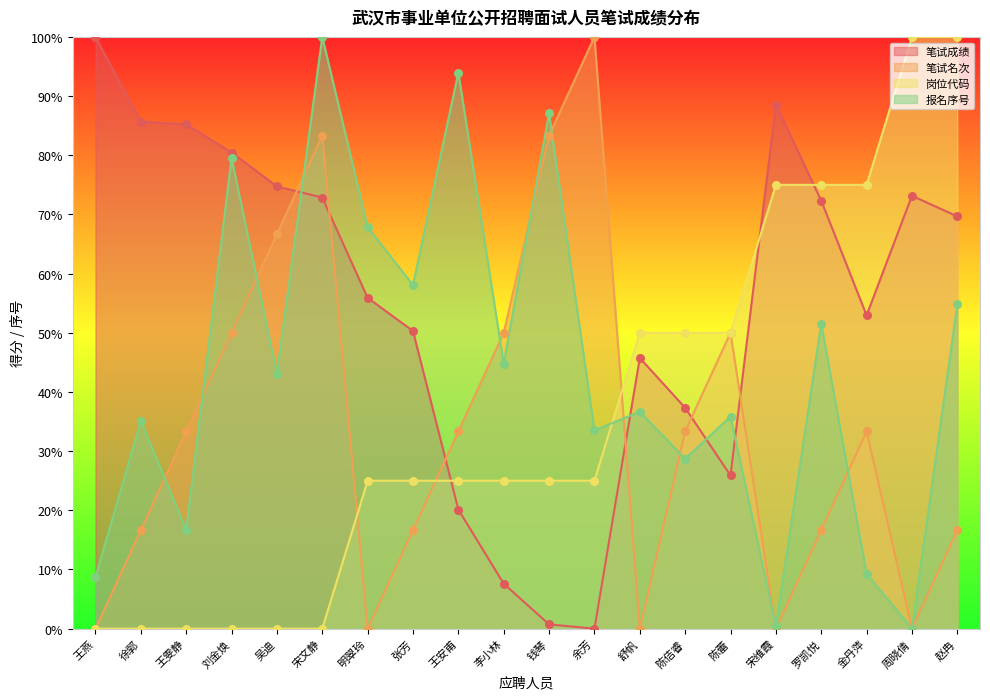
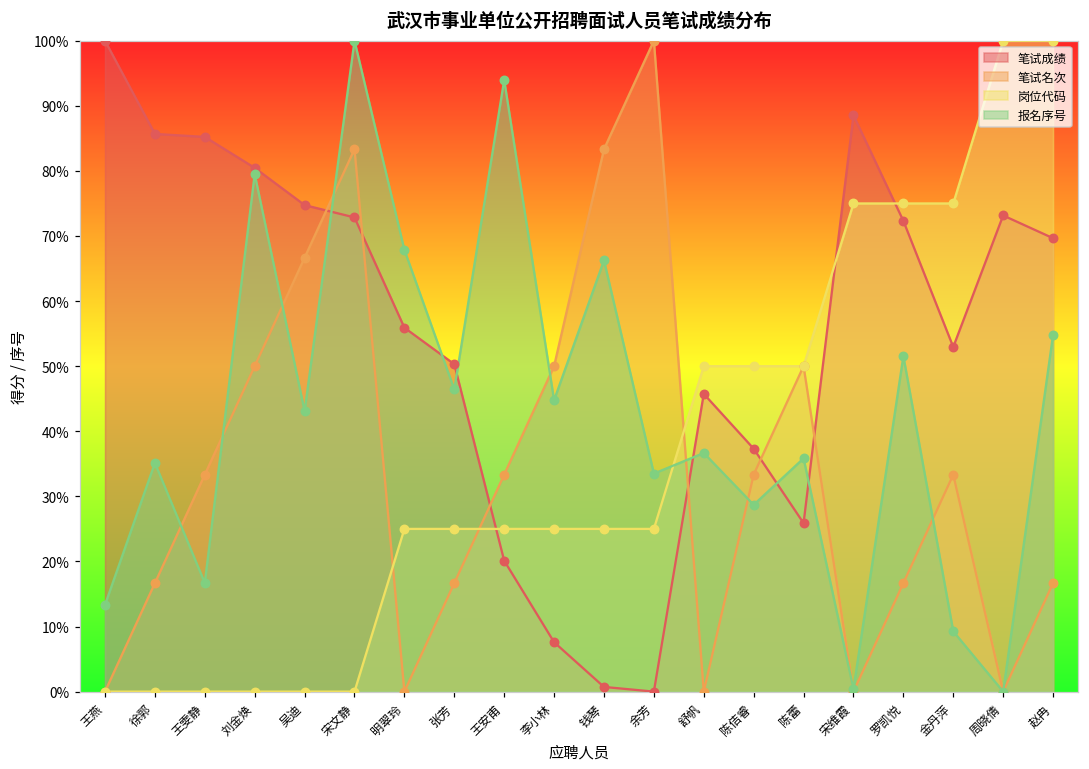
  {
    "报名序号": {
-     "王燕": "9%",
+     "王燕": "13%",
      "徐郭": "35%",
      "王雯静": "17%",
      "刘金焕": "80%",
      "吴迪": "43%",
      "宋文静": "100%",
      "明翠玲": "68%",
-     "张芳": "58%",
+     "张芳": "46%",
      "王安甫": "94%",
      "李小林": "45%",
-     "钱琴": "87%",
+     "钱琴": "66%",
      "余芳": "33%",
      "舒帆": "37%",
      "陈佶睿": "29%",
      "陈蕾": "36%",
      "罗凯悦": "52%",
      "金丹萍": "9%",
      "赵冉": "55%"
    }
  }
